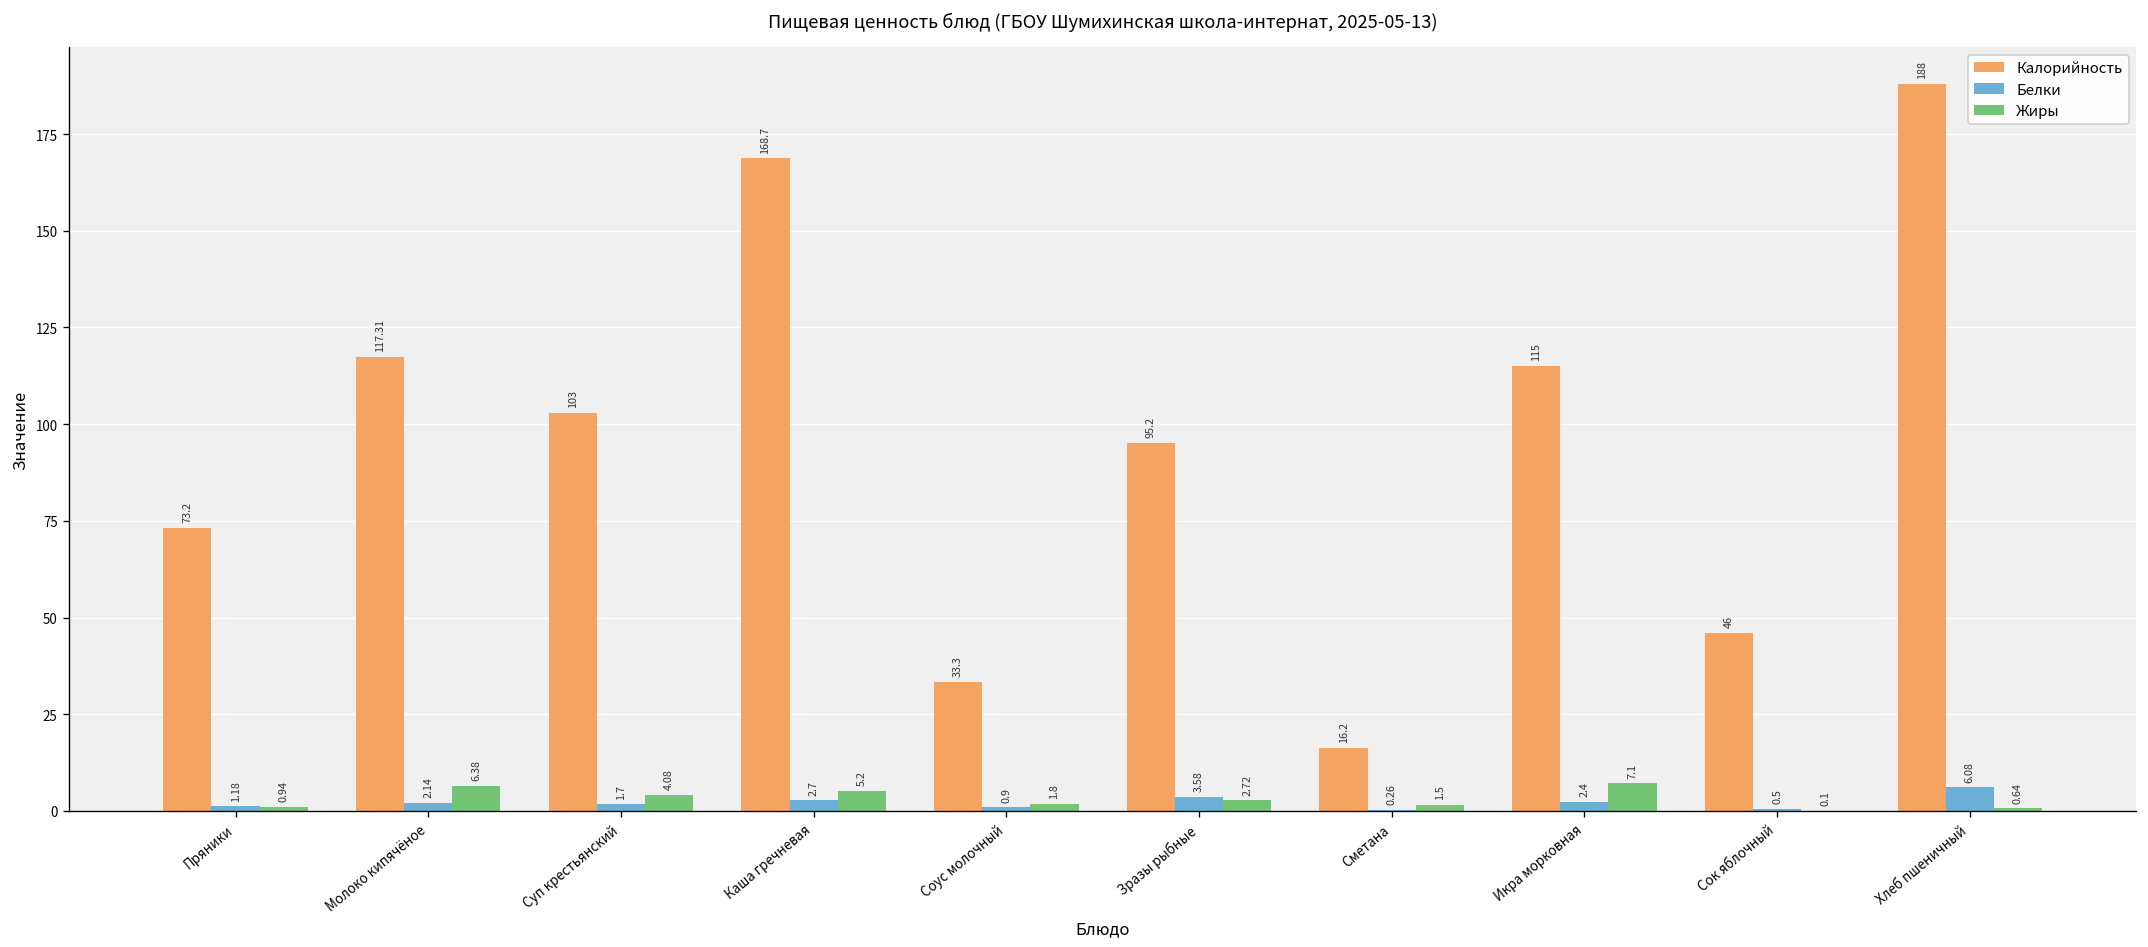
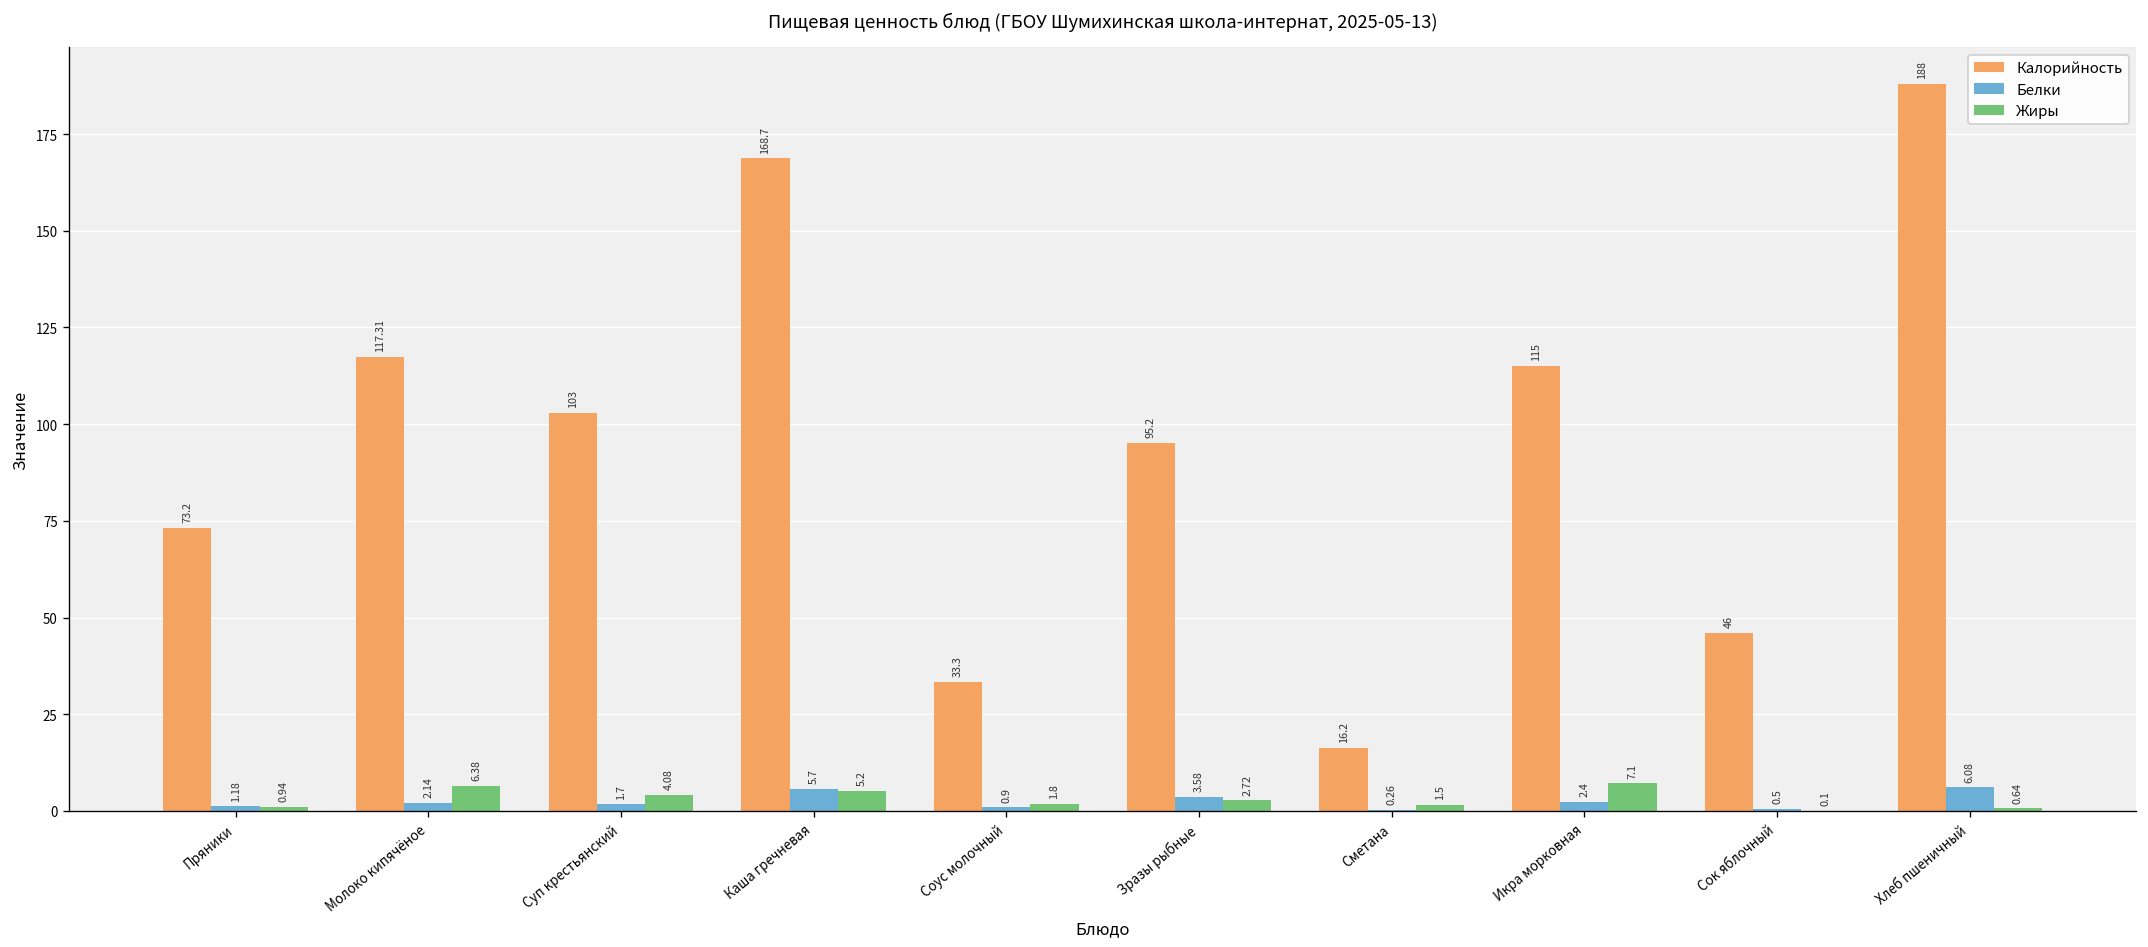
  {
    "Калорийность": {
      "Пряники": 73.2,
      "Молоко кипячёное": 117.31,
      "Суп крестьянский": 103,
      "Каша гречневая": 168.7,
      "Соус молочный": 33.3,
      "Зразы рыбные": 95.2,
      "Сметана": 16.2,
      "Икра морковная": 115,
      "Сок яблочный": 46,
      "Хлеб пшеничный": 188
    },
    "Белки": {
      "Пряники": 1.18,
      "Молоко кипячёное": 2.14,
      "Суп крестьянский": 1.7,
-     "Каша гречневая": 2.7,
+     "Каша гречневая": 5.7,
      "Соус молочный": 0.9,
      "Зразы рыбные": 3.58,
      "Сметана": 0.26,
      "Икра морковная": 2.4,
      "Сок яблочный": 0.5,
      "Хлеб пшеничный": 6.08
    },
    "Жиры": {
      "Пряники": 0.94,
      "Молоко кипячёное": 6.38,
      "Суп крестьянский": 4.08,
      "Каша гречневая": 5.2,
      "Соус молочный": 1.8,
      "Зразы рыбные": 2.72,
      "Сметана": 1.5,
      "Икра морковная": 7.1,
      "Сок яблочный": 0.1,
      "Хлеб пшеничный": 0.64
    }
  }
